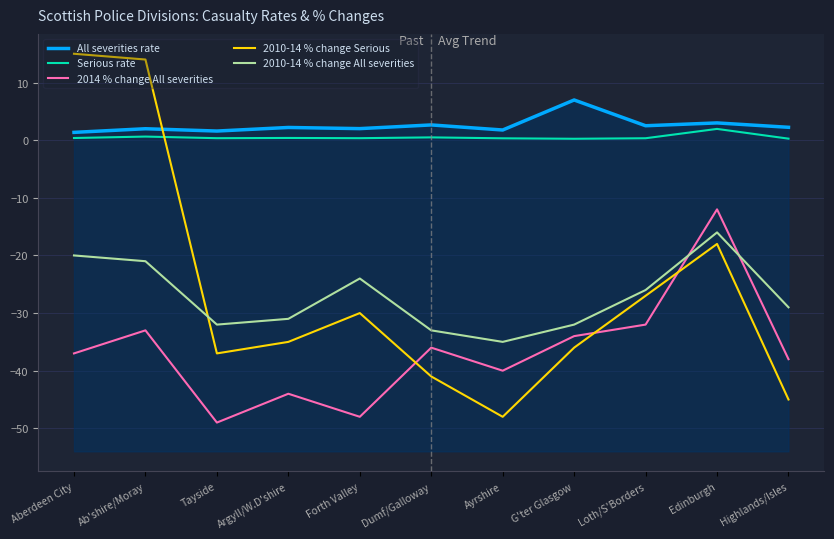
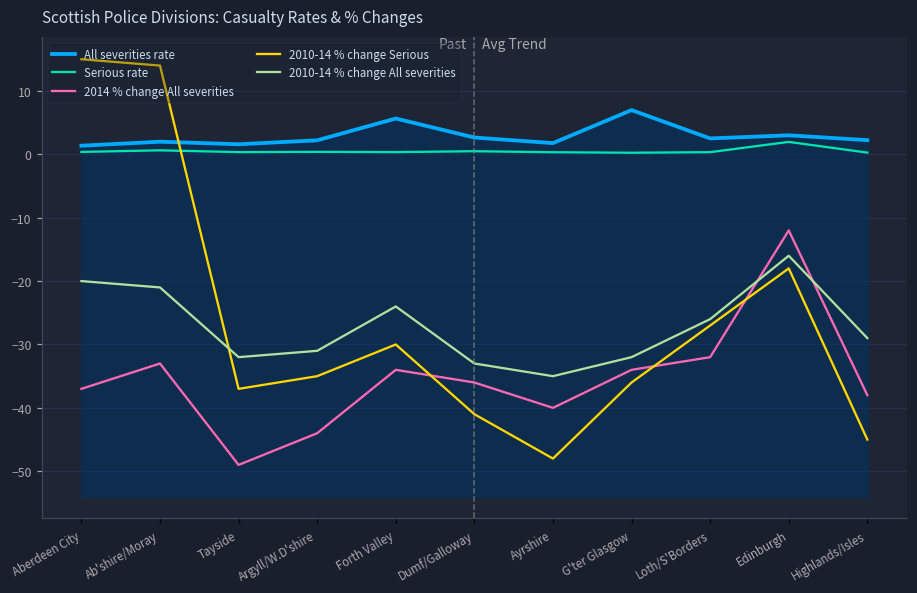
  {
    "All severities rate": {
      "Aberdeen City": 1,
      "Ab'shire/Moray": 2,
      "Tayside": 2,
      "Argyll/W.D'shire": 2,
-     "Forth Valley": 2,
+     "Forth Valley": 6,
      "Dumf/Galloway": 3,
      "Ayrshire": 2,
      "G'ter Glasgow": 7,
      "Loth/S'Borders": 3,
      "Edinburgh": 3,
      "Highlands/Isles": 2
    },
    "Serious rate": {
      "Aberdeen City": 0,
      "Ab'shire/Moray": 1,
      "Tayside": 0,
      "Argyll/W.D'shire": 0,
      "Forth Valley": 0,
      "Dumf/Galloway": 0,
      "Ayrshire": 0,
      "G'ter Glasgow": 0,
      "Loth/S'Borders": 0,
      "Edinburgh": 2,
      "Highlands/Isles": 0
    },
    "2014 % change All severities": {
      "Aberdeen City": -37,
      "Ab'shire/Moray": -33,
      "Tayside": -49,
      "Argyll/W.D'shire": -44,
-     "Forth Valley": -48,
+     "Forth Valley": -34,
      "Dumf/Galloway": -36,
      "Ayrshire": -40,
      "G'ter Glasgow": -34,
      "Loth/S'Borders": -32,
      "Edinburgh": -12,
      "Highlands/Isles": -38
    },
    "2010-14 % change Serious": {
      "Tayside": -37,
      "Argyll/W.D'shire": -35,
      "Forth Valley": -30,
      "Dumf/Galloway": -41,
      "Ayrshire": -48,
      "G'ter Glasgow": -36,
      "Loth/S'Borders": -27,
      "Edinburgh": -18,
      "Highlands/Isles": -45
    },
    "2010-14 % change All severities": {
      "Aberdeen City": -20,
      "Ab'shire/Moray": -21,
      "Tayside": -32,
      "Argyll/W.D'shire": -31,
      "Forth Valley": -24,
      "Dumf/Galloway": -33,
      "Ayrshire": -35,
      "G'ter Glasgow": -32,
      "Loth/S'Borders": -26,
      "Edinburgh": -16,
      "Highlands/Isles": -29
    }
  }
